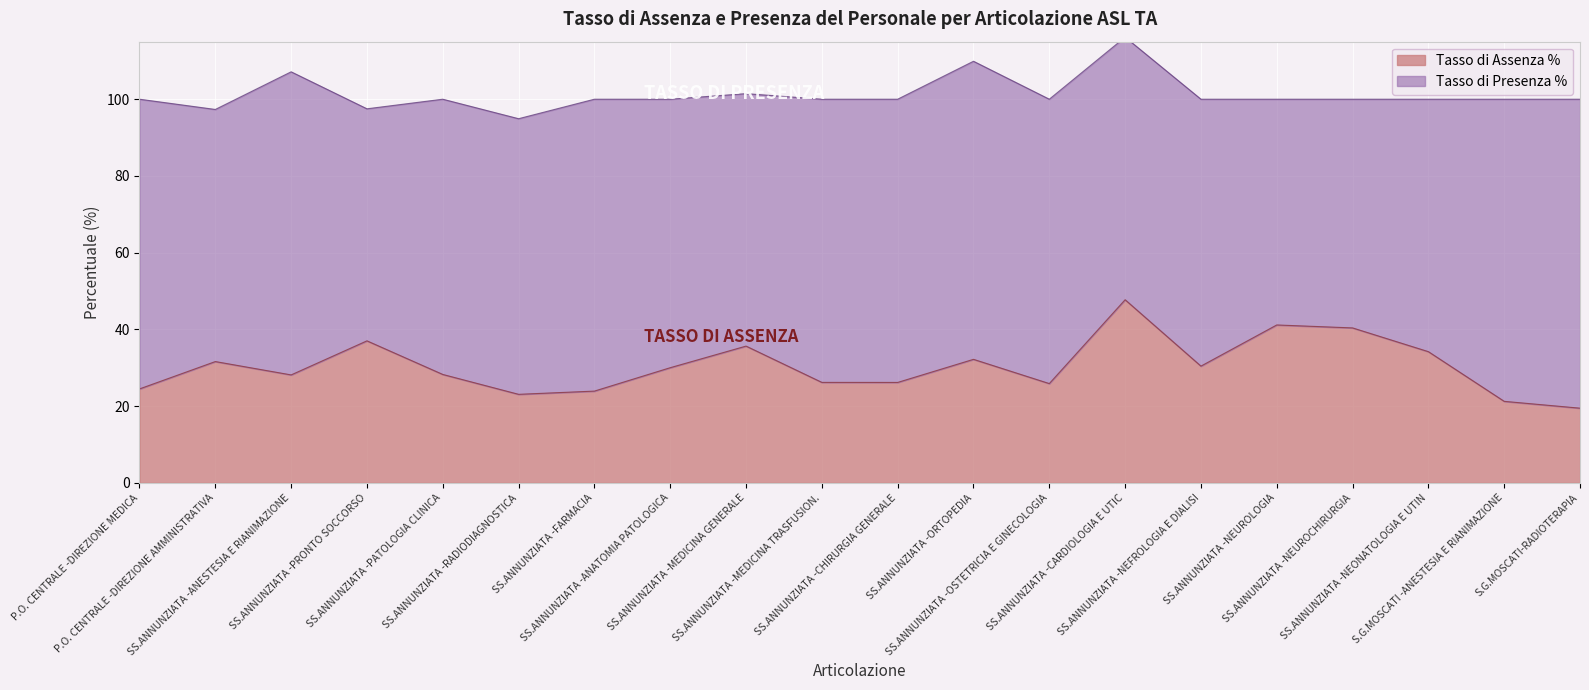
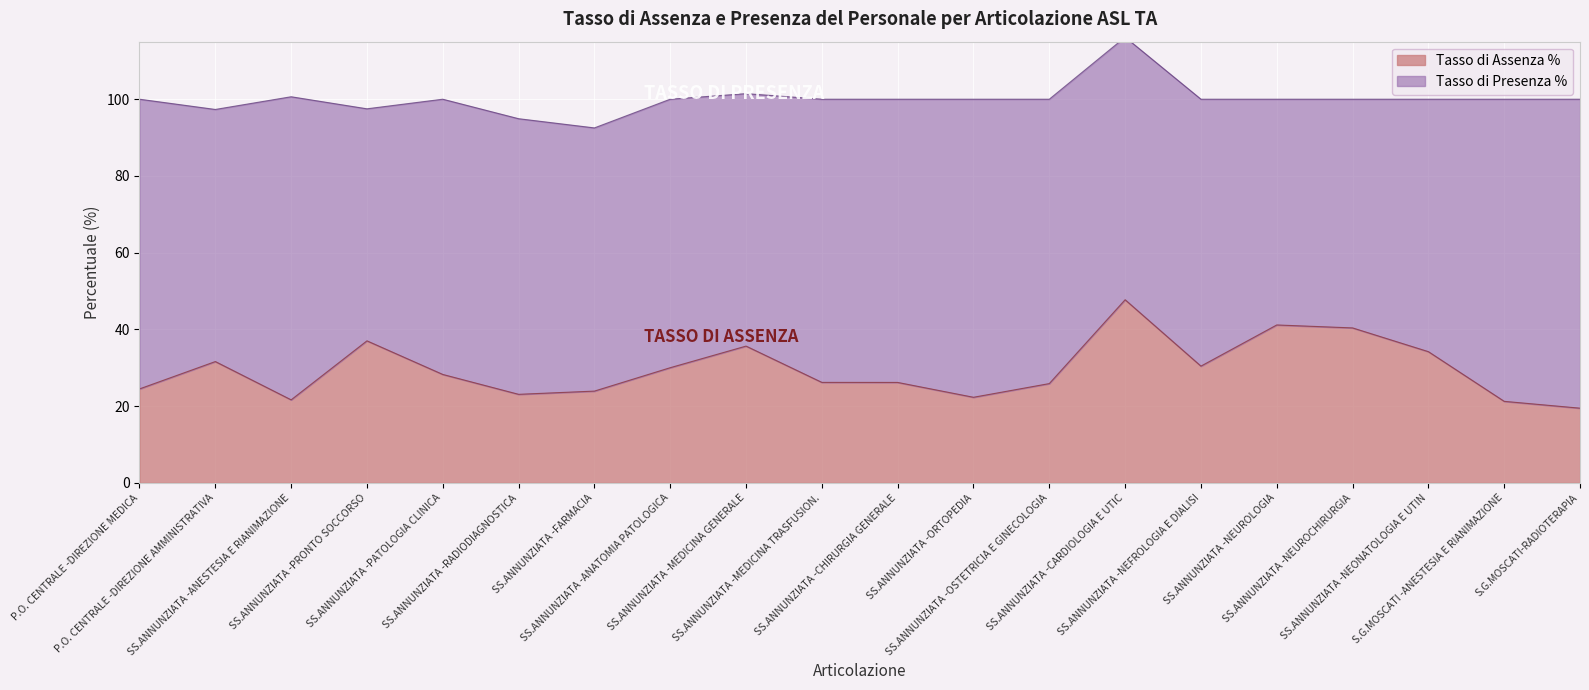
  {
    "Tasso di Assenza %": {
      "P.O. CENTRALE -DIREZIONE MEDICA": 24,
      "P.O. CENTRALE -DIREZIONE AMMINISTRATIVA": 32,
-     "SS.ANNUNZIATA -ANESTESIA E RIANIMAZIONE": 28,
+     "SS.ANNUNZIATA -ANESTESIA E RIANIMAZIONE": 22,
      "SS.ANNUNZIATA -PRONTO SOCCORSO": 37,
      "SS.ANNUNZIATA -PATOLOGIA CLINICA": 28,
      "SS.ANNUNZIATA -RADIODIAGNOSTICA": 23,
      "SS.ANNUNZIATA -FARMACIA": 24,
      "SS.ANNUNZIATA -ANATOMIA PATOLOGICA": 30,
      "SS.ANNUNZIATA -MEDICINA GENERALE": 36,
      "SS.ANNUNZIATA -MEDICINA TRASFUSION.": 26,
      "SS.ANNUNZIATA -CHIRURGIA GENERALE": 26,
-     "SS.ANNUNZIATA -ORTOPEDIA": 32,
+     "SS.ANNUNZIATA -ORTOPEDIA": 22,
      "SS.ANNUNZIATA -OSTETRICIA E GINECOLOGIA": 26,
      "SS.ANNUNZIATA -CARDIOLOGIA E UTIC": 48,
      "SS.ANNUNZIATA -NEFROLOGIA E DIALISI": 30,
      "SS.ANNUNZIATA -NEUROLOGIA": 41,
      "SS.ANNUNZIATA -NEUROCHIRURGIA": 40,
      "SS.ANNUNZIATA -NEONATOLOGIA E UTIN": 34,
      "S.G.MOSCATI -ANESTESIA E RIANIMAZIONE": 21,
      "S.G.MOSCATI-RADIOTERAPIA": 19
    },
    "Tasso di Presenza %": {
      "P.O. CENTRALE -DIREZIONE MEDICA": 76,
      "P.O. CENTRALE -DIREZIONE AMMINISTRATIVA": 66,
      "SS.ANNUNZIATA -ANESTESIA E RIANIMAZIONE": 79,
      "SS.ANNUNZIATA -PRONTO SOCCORSO": 60,
      "SS.ANNUNZIATA -PATOLOGIA CLINICA": 72,
      "SS.ANNUNZIATA -RADIODIAGNOSTICA": 72,
-     "SS.ANNUNZIATA -FARMACIA": 76,
+     "SS.ANNUNZIATA -FARMACIA": 69,
      "SS.ANNUNZIATA -ANATOMIA PATOLOGICA": 70,
      "SS.ANNUNZIATA -MEDICINA GENERALE": 66,
      "SS.ANNUNZIATA -MEDICINA TRASFUSION.": 74,
      "SS.ANNUNZIATA -CHIRURGIA GENERALE": 74,
      "SS.ANNUNZIATA -ORTOPEDIA": 78,
      "SS.ANNUNZIATA -OSTETRICIA E GINECOLOGIA": 74,
      "SS.ANNUNZIATA -NEFROLOGIA E DIALISI": 70,
      "SS.ANNUNZIATA -NEUROLOGIA": 59,
      "SS.ANNUNZIATA -NEUROCHIRURGIA": 60,
      "SS.ANNUNZIATA -NEONATOLOGIA E UTIN": 66,
      "S.G.MOSCATI -ANESTESIA E RIANIMAZIONE": 79,
      "S.G.MOSCATI-RADIOTERAPIA": 81
    }
  }
